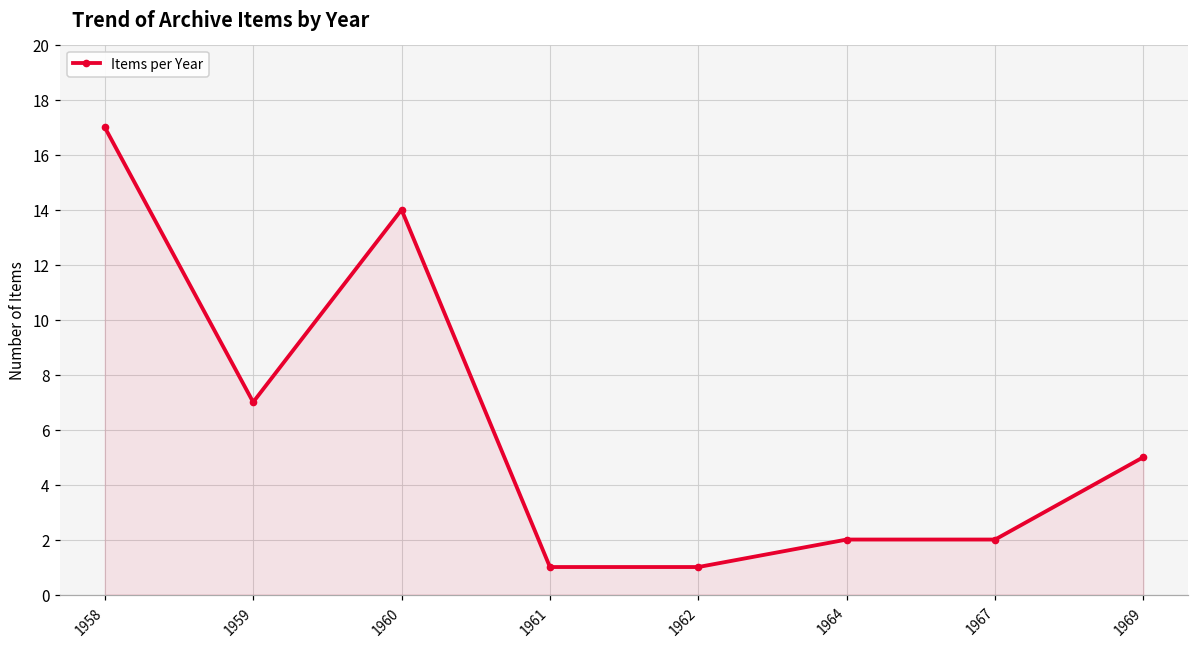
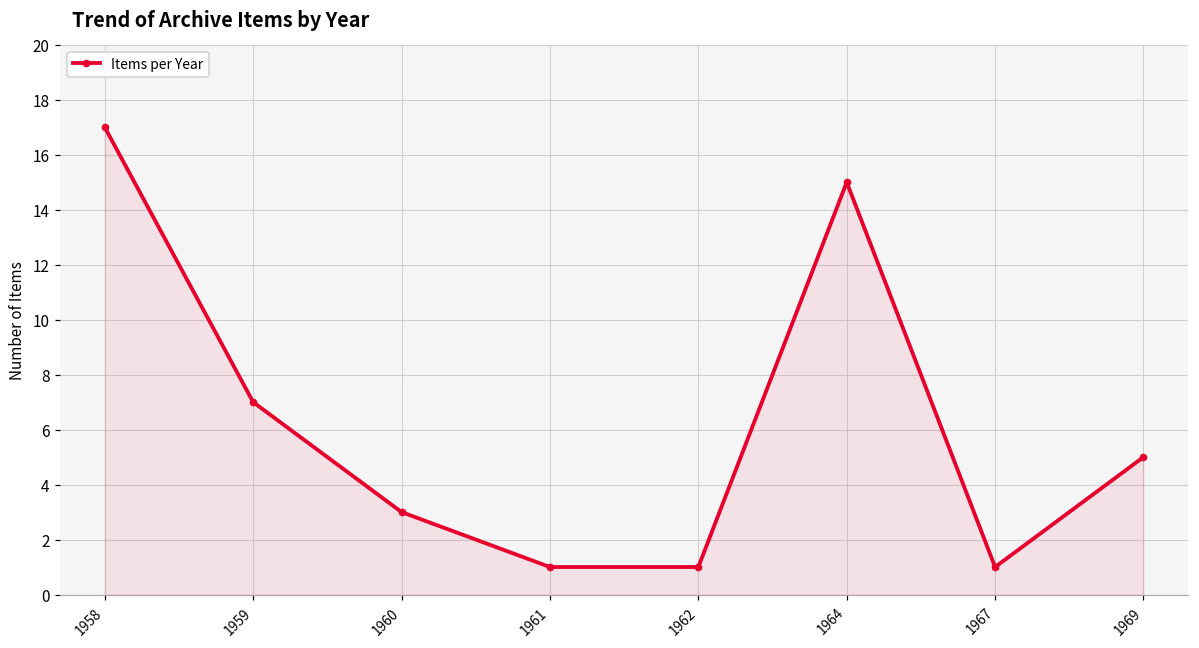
  {
    "1958": 17,
    "1959": 7,
-   "1960": 14,
+   "1960": 3,
    "1961": 1,
    "1962": 1,
-   "1964": 2,
-   "1967": 2,
+   "1964": 15,
+   "1967": 1,
    "1969": 5
  }
